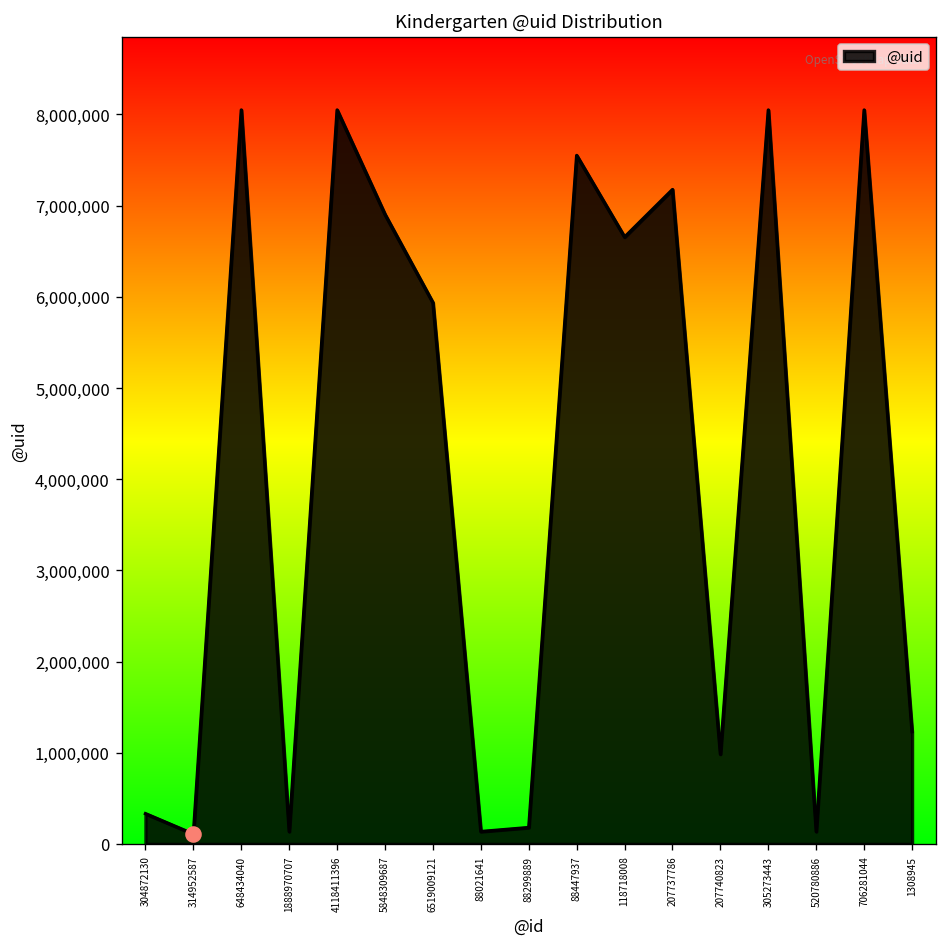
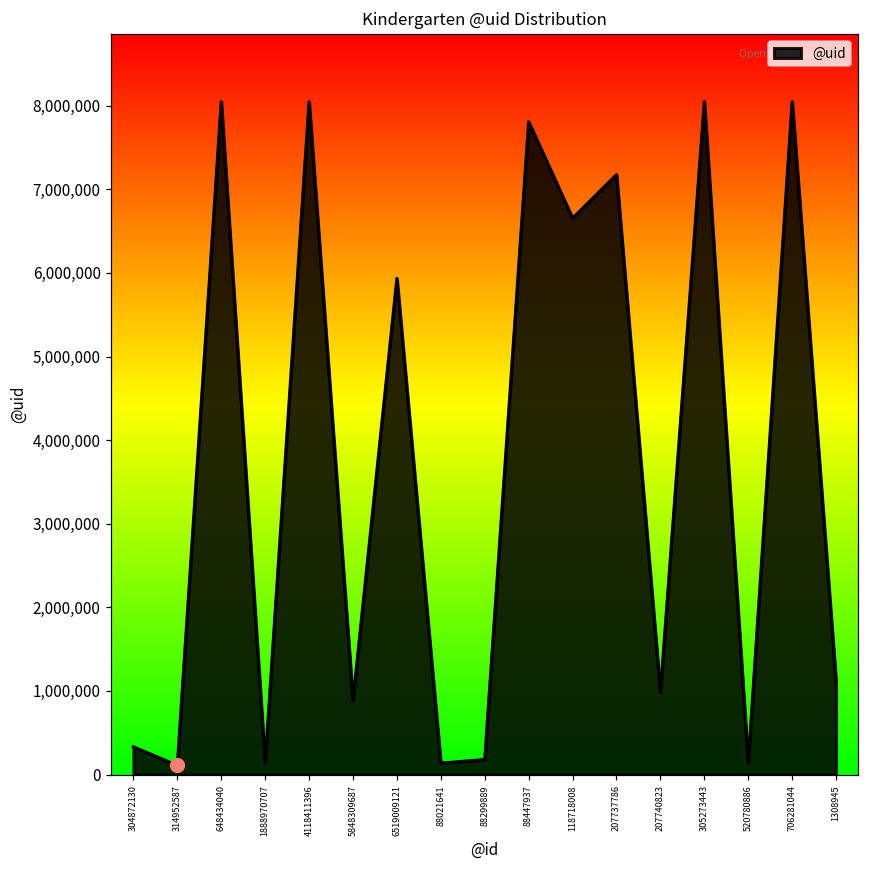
  {
    "@uid": {
      "304872130": "300,000",
      "648434040": "8,000,000",
      "1888970707": "100,000",
      "4118411396": "8,000,000",
-     "5848309687": "6,900,000",
+     "5848309687": "900,000",
      "6519009121": "5,900,000",
      "88021641": "100,000",
      "88299889": "200,000",
-     "88447937": "7,500,000",
+     "88447937": "7,800,000",
      "118718008": "6,700,000",
      "207737786": "7,200,000",
      "207740823": "1,000,000",
      "305273443": "8,000,000",
      "520780886": "100,000",
      "706281044": "8,000,000",
-     "1308945": "1,200,000"
+     "1308945": "1,100,000"
    }
  }
